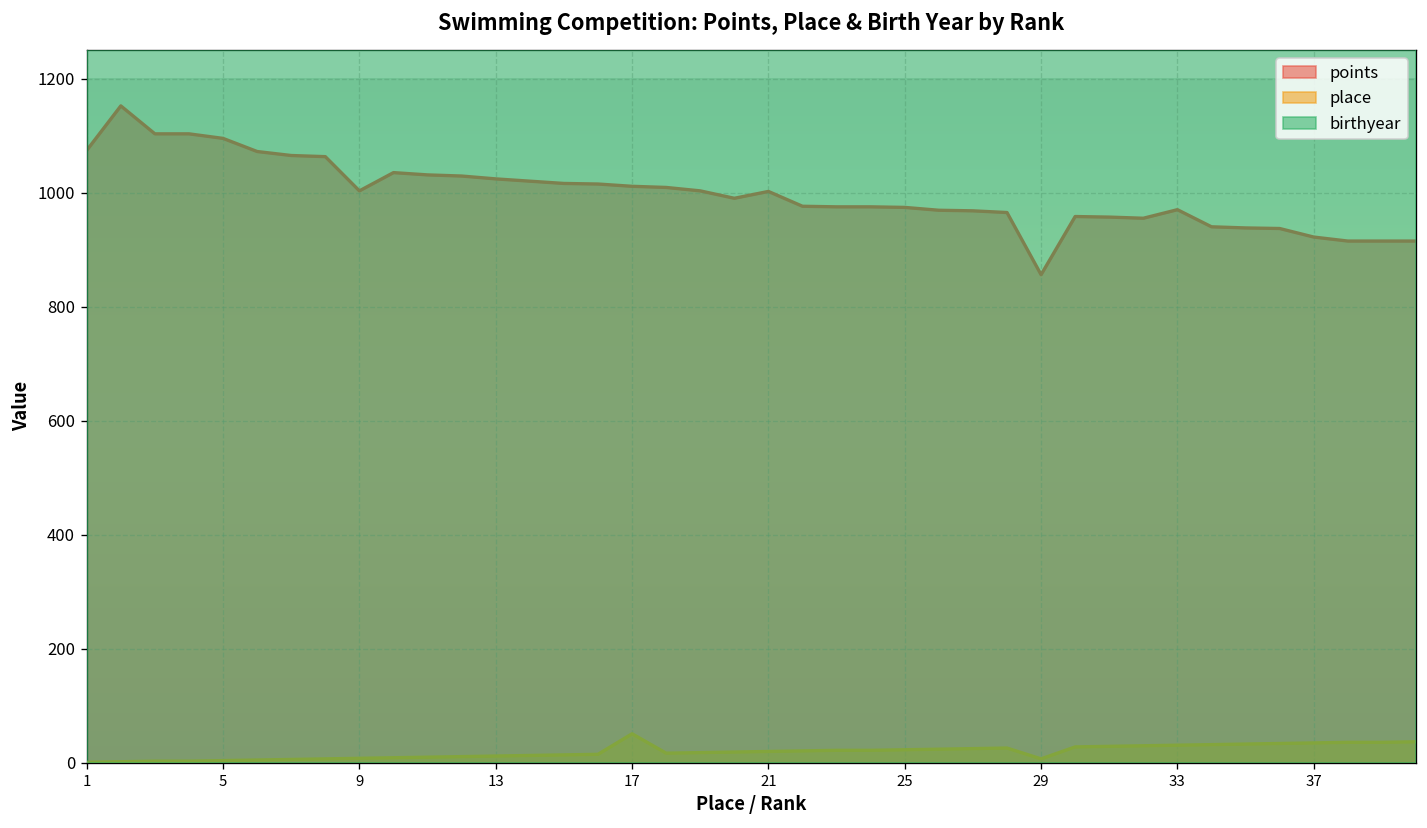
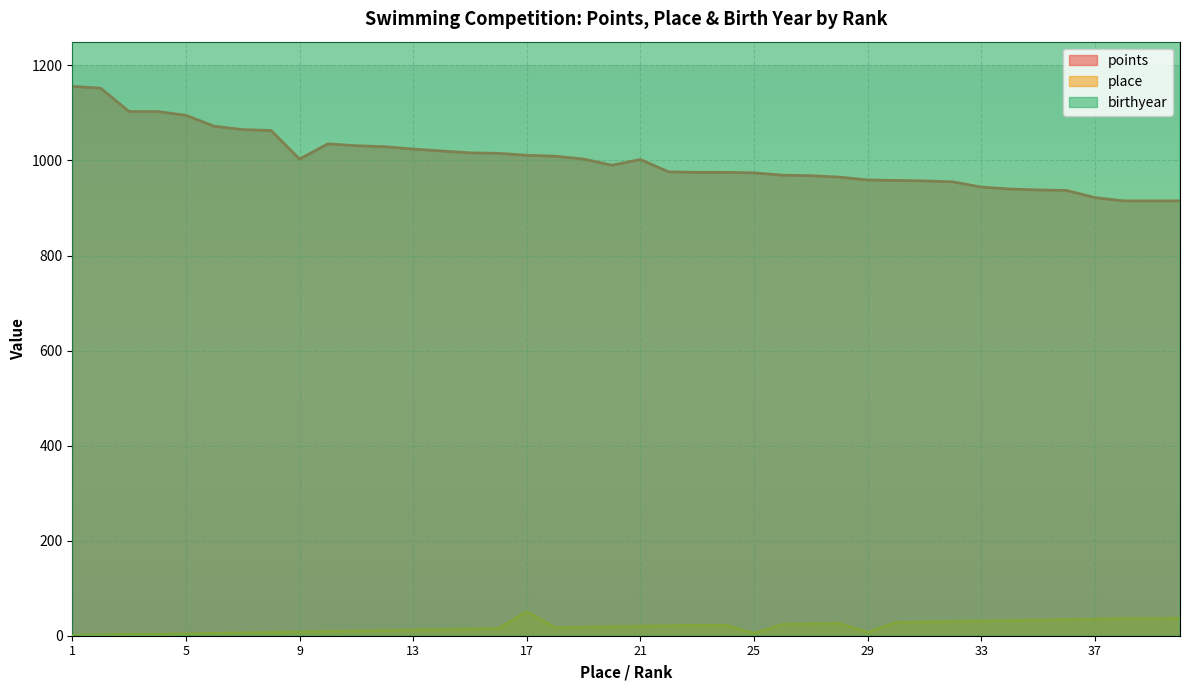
  {
    "points": {
-     "1": 1070,
+     "1": 1160,
      "5": 1100,
      "9": 1000,
      "13": 1020,
      "17": 1010,
      "21": 1000,
      "25": 970,
-     "29": 860,
-     "33": 970,
+     "29": 960,
+     "33": 940,
      "37": 920
    },
    "place": {
      "1": 0,
      "5": 0,
      "9": 10,
      "13": 10,
      "17": 50,
      "21": 20,
-     "25": 20,
+     "25": 10,
      "29": 10,
      "33": 30,
      "37": 40
    }
  }
